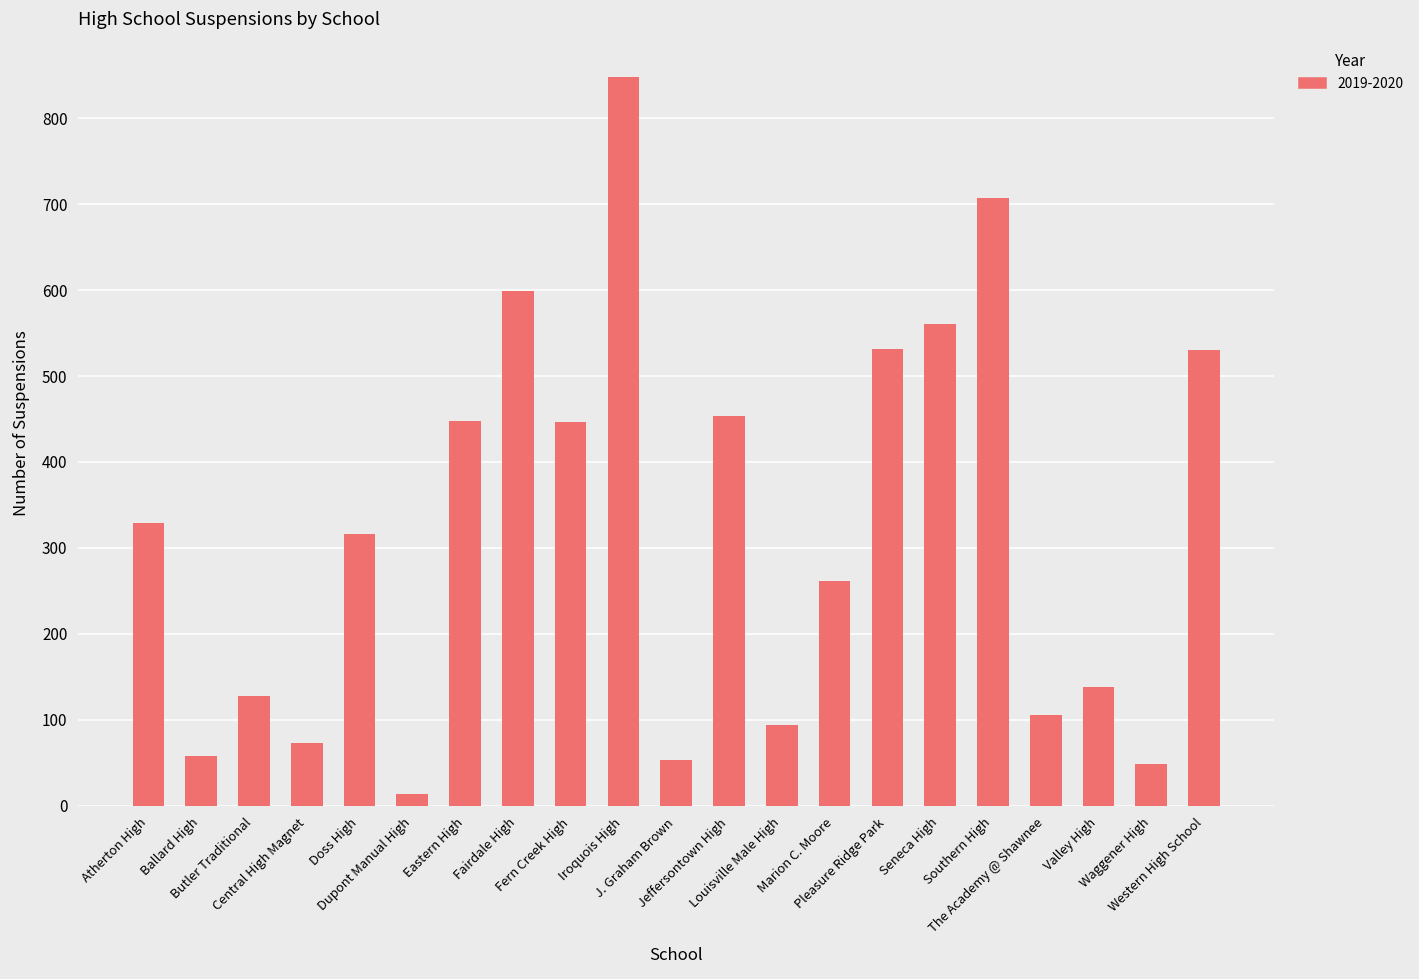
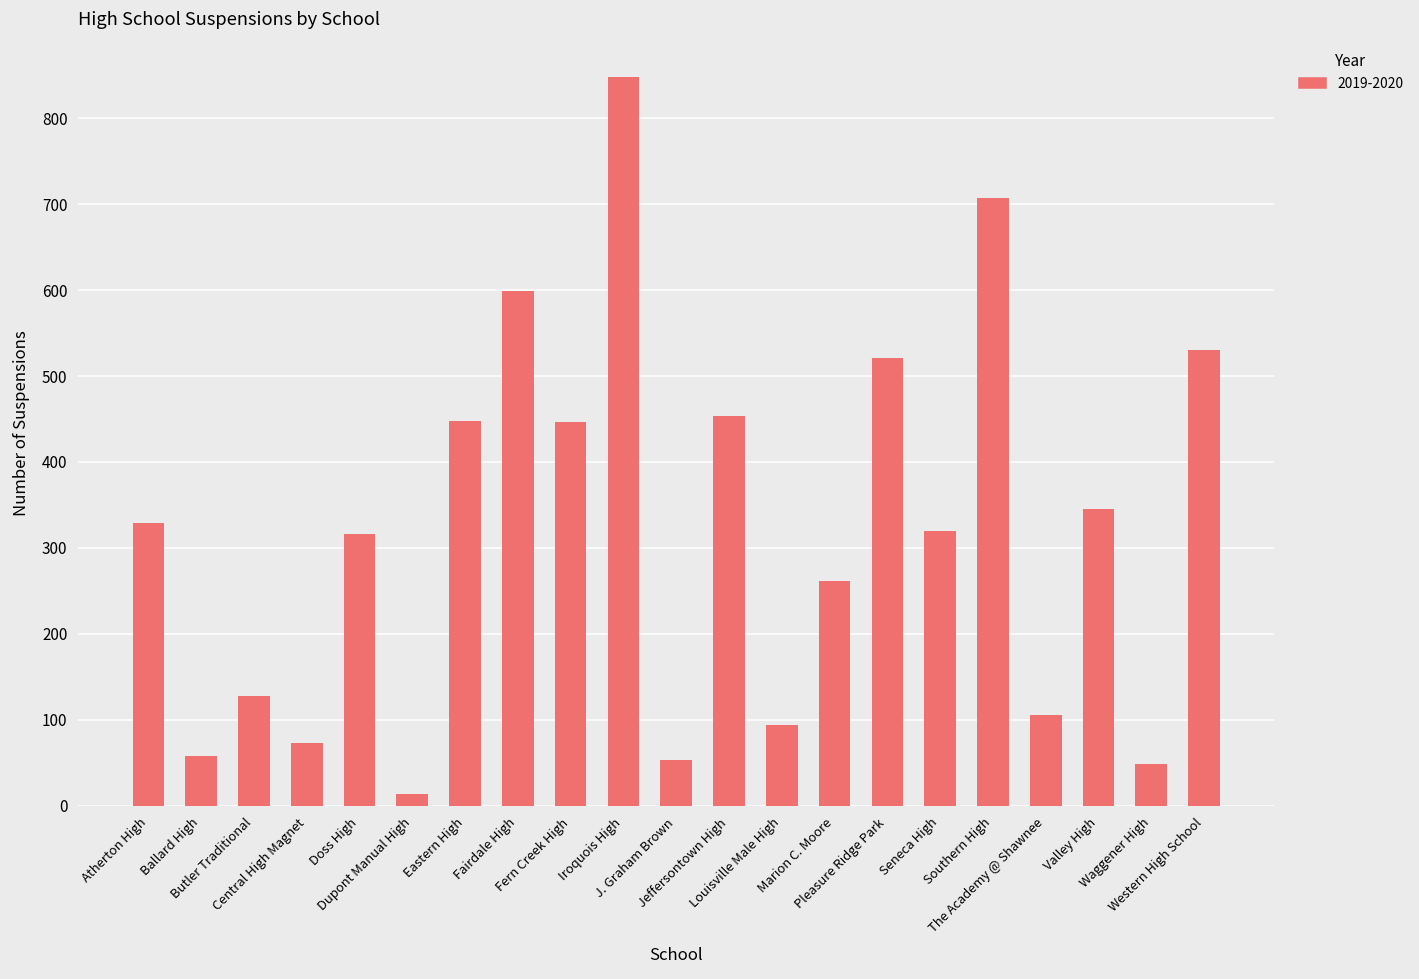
  {
    "Atherton High": 330,
    "Ballard High": 60,
    "Butler Traditional": 130,
    "Central High Magnet": 70,
    "Doss High": 320,
    "Dupont Manual High": 10,
    "Eastern High": 450,
    "Fairdale High": 600,
    "Fern Creek High": 450,
    "Iroquois High": 850,
    "J. Graham Brown": 50,
    "Jeffersontown High": 450,
    "Louisville Male High": 90,
    "Marion C. Moore": 260,
-   "Pleasure Ridge Park": 530,
-   "Seneca High": 560,
+   "Pleasure Ridge Park": 520,
+   "Seneca High": 320,
    "Southern High": 710,
    "The Academy @ Shawnee": 110,
-   "Valley High": 140,
+   "Valley High": 350,
    "Waggener High": 50,
    "Western High School": 530
  }
